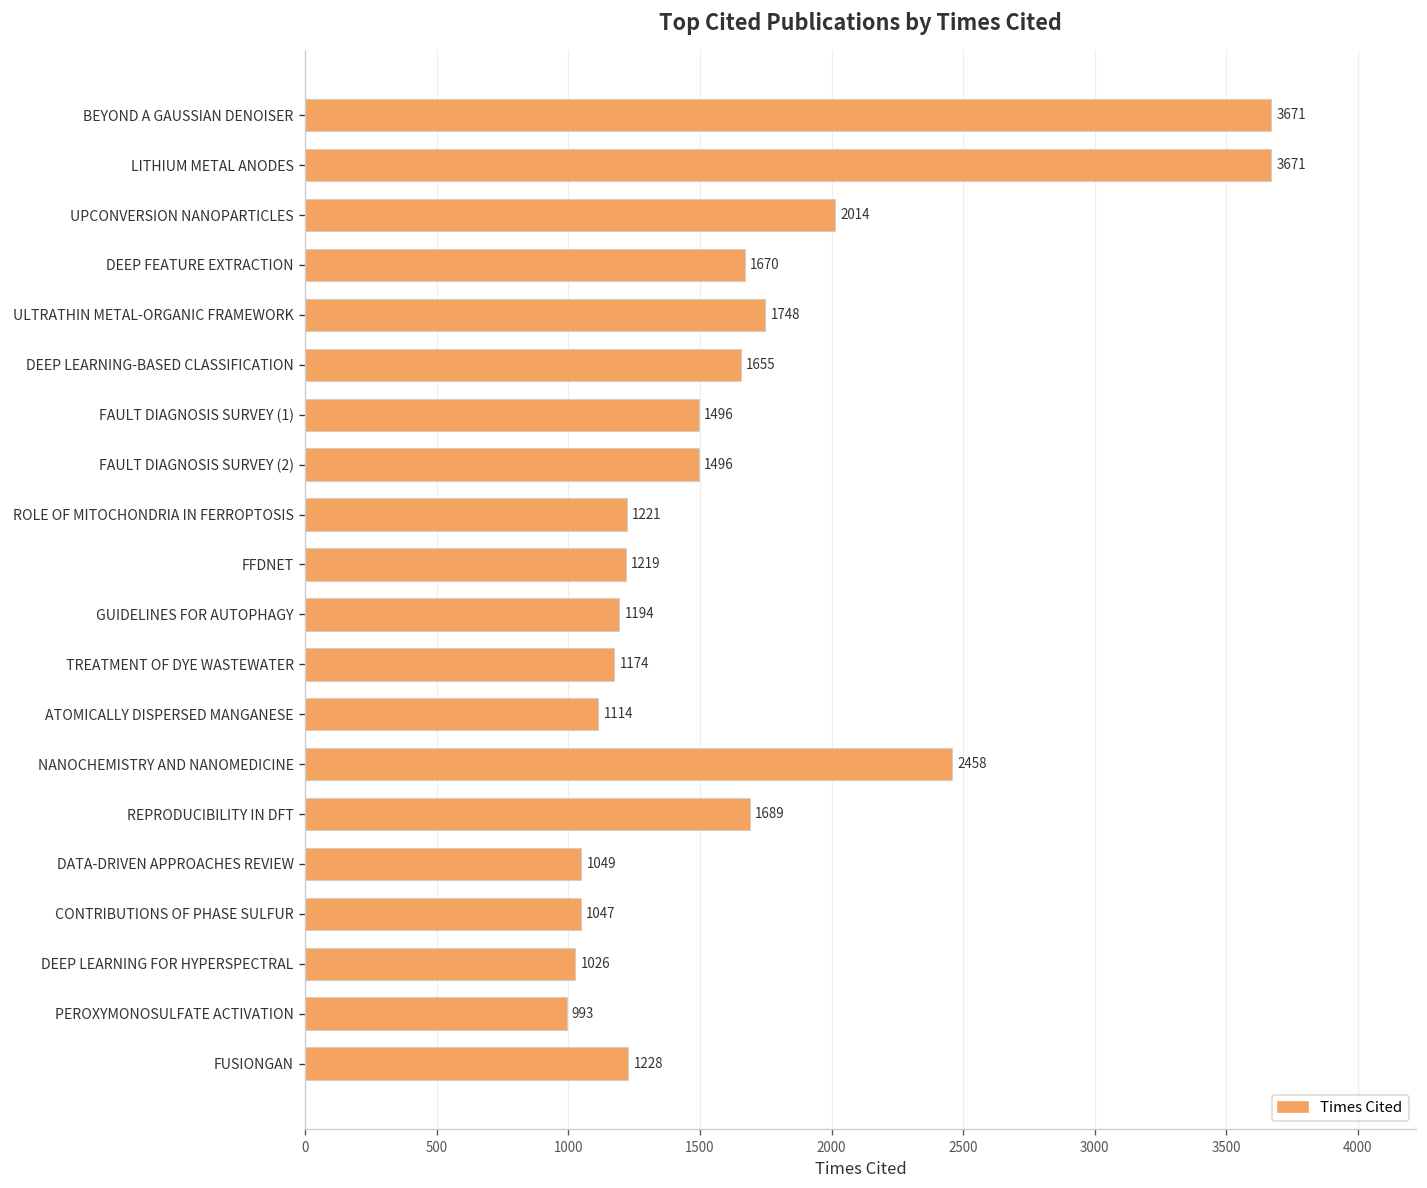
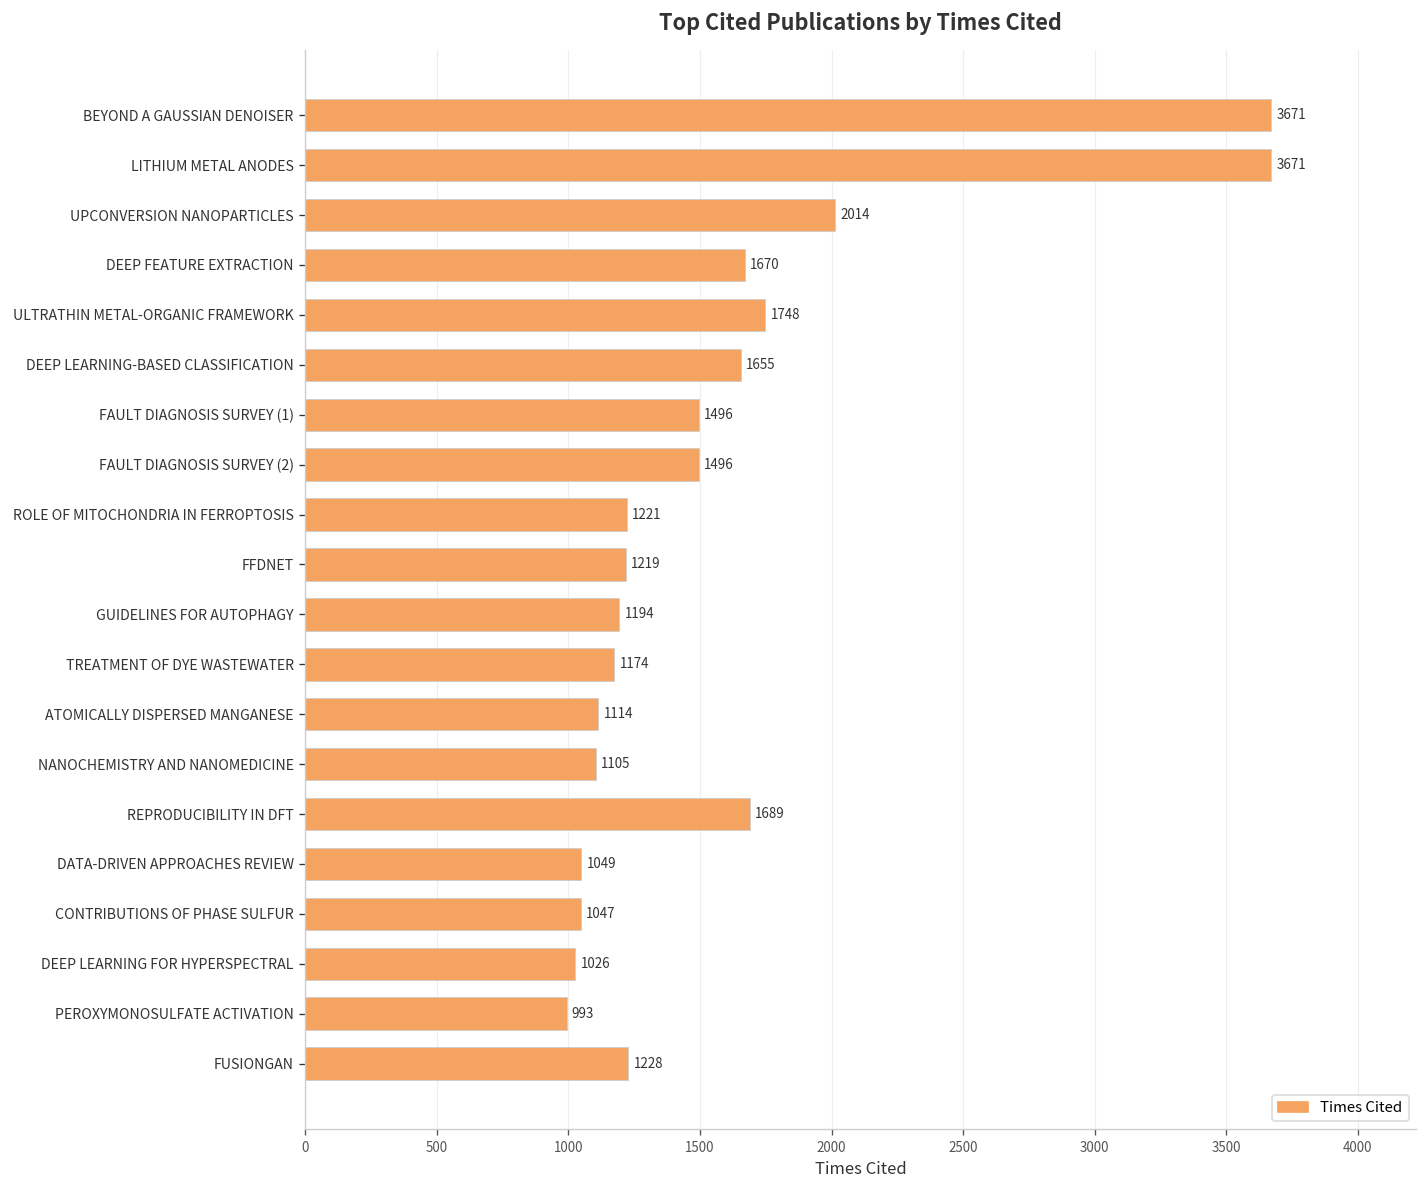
  {
    "BEYOND A GAUSSIAN DENOISER": 3671,
    "LITHIUM METAL ANODES": 3671,
    "UPCONVERSION NANOPARTICLES": 2014,
    "DEEP FEATURE EXTRACTION": 1670,
    "ULTRATHIN METAL-ORGANIC FRAMEWORK": 1748,
    "DEEP LEARNING-BASED CLASSIFICATION": 1655,
    "FAULT DIAGNOSIS SURVEY (1)": 1496,
    "FAULT DIAGNOSIS SURVEY (2)": 1496,
    "ROLE OF MITOCHONDRIA IN FERROPTOSIS": 1221,
    "FFDNET": 1219,
    "GUIDELINES FOR AUTOPHAGY": 1194,
    "TREATMENT OF DYE WASTEWATER": 1174,
    "ATOMICALLY DISPERSED MANGANESE": 1114,
-   "NANOCHEMISTRY AND NANOMEDICINE": 2458,
+   "NANOCHEMISTRY AND NANOMEDICINE": 1105,
    "REPRODUCIBILITY IN DFT": 1689,
    "DATA-DRIVEN APPROACHES REVIEW": 1049,
    "CONTRIBUTIONS OF PHASE SULFUR": 1047,
    "DEEP LEARNING FOR HYPERSPECTRAL": 1026,
    "PEROXYMONOSULFATE ACTIVATION": 993,
    "FUSIONGAN": 1228
  }
